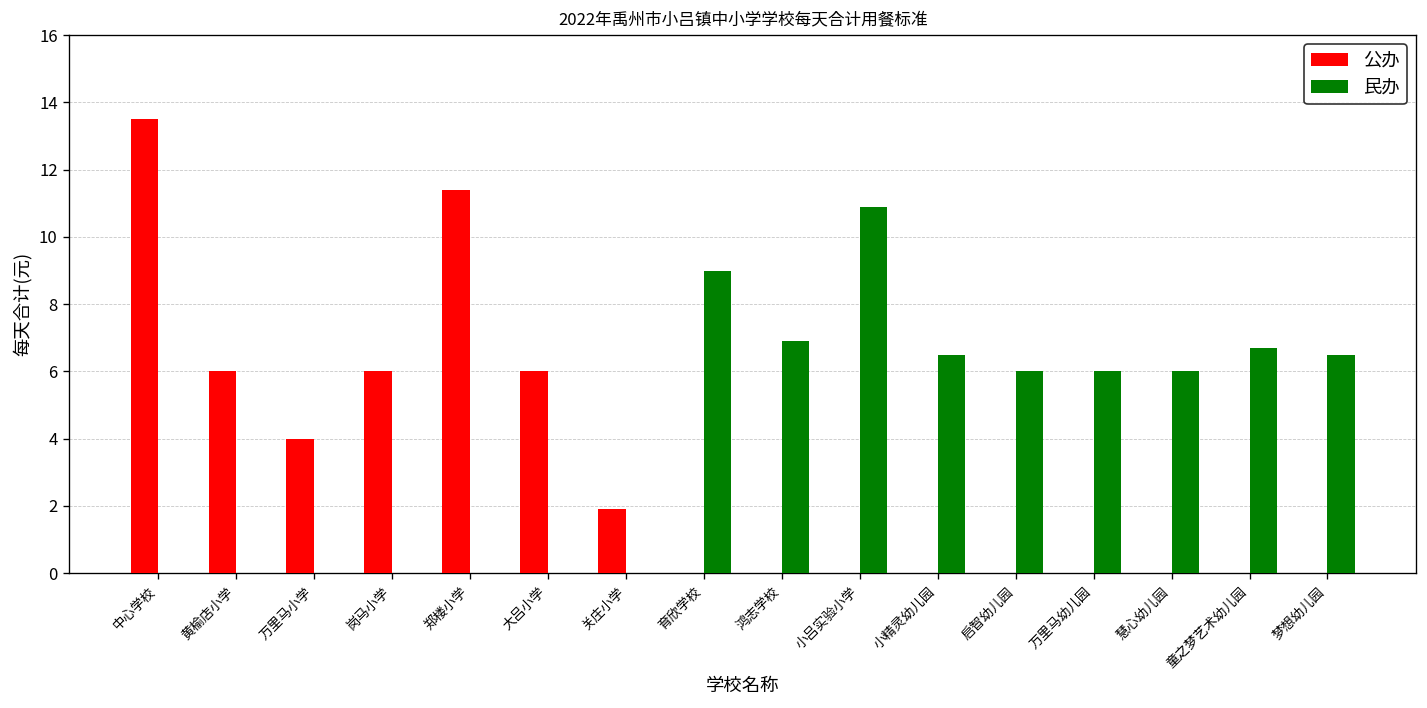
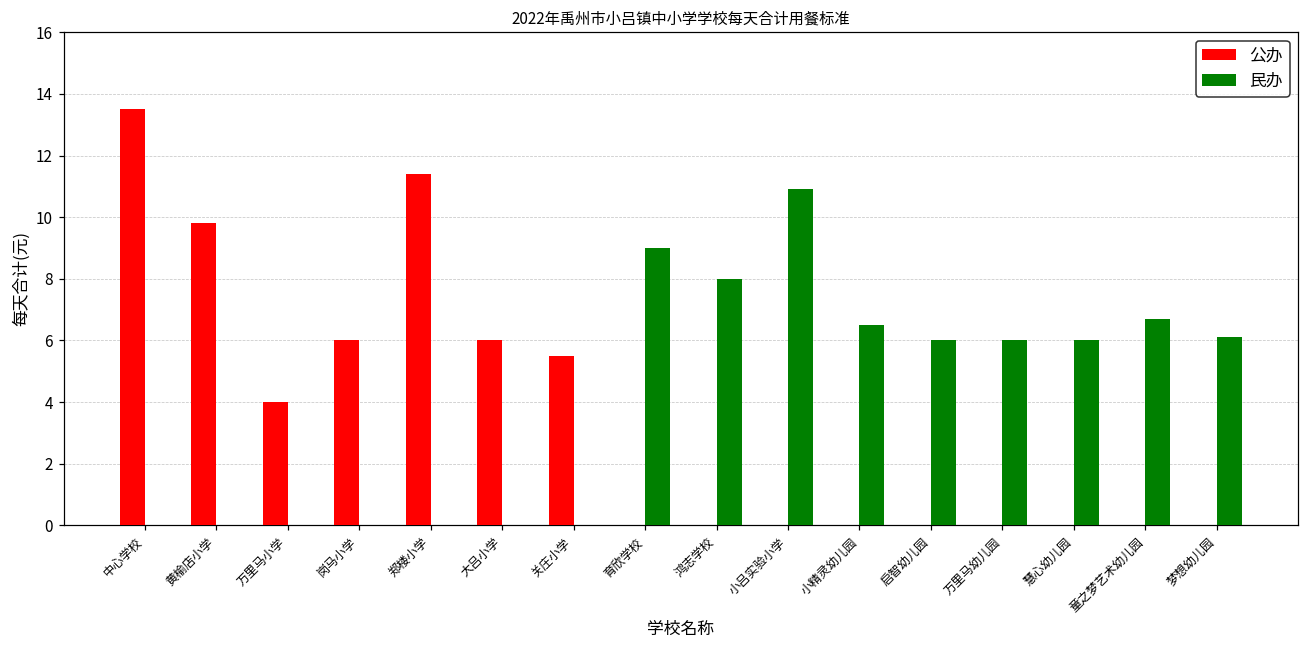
  {
    "公办": {
      "中心学校": 13.5,
-     "黄榆店小学": 6.0,
+     "黄榆店小学": 9.8,
      "万里马小学": 4.0,
      "岗马小学": 6.0,
      "郑楼小学": 11.4,
      "大吕小学": 6.0,
-     "关庄小学": 1.9,
+     "关庄小学": 5.5,
      "育欣学校": 0.0,
      "鸿志学校": 0.0,
      "小吕实验小学": 0.0,
      "小精灵幼儿园": 0.0,
      "启智幼儿园": 0.0,
      "万里马幼儿园": 0.0,
      "慧心幼儿园": 0.0,
      "童之梦艺术幼儿园": 0.0,
      "梦想幼儿园": 0.0
    },
    "民办": {
      "中心学校": 0.0,
      "黄榆店小学": 0.0,
      "万里马小学": 0.0,
      "岗马小学": 0.0,
      "郑楼小学": 0.0,
      "大吕小学": 0.0,
      "关庄小学": 0.0,
      "育欣学校": 9.0,
-     "鸿志学校": 6.9,
+     "鸿志学校": 8.0,
      "小吕实验小学": 10.9,
      "小精灵幼儿园": 6.5,
      "启智幼儿园": 6.0,
      "万里马幼儿园": 6.0,
      "慧心幼儿园": 6.0,
      "童之梦艺术幼儿园": 6.7,
-     "梦想幼儿园": 6.5
+     "梦想幼儿园": 6.1
    }
  }
